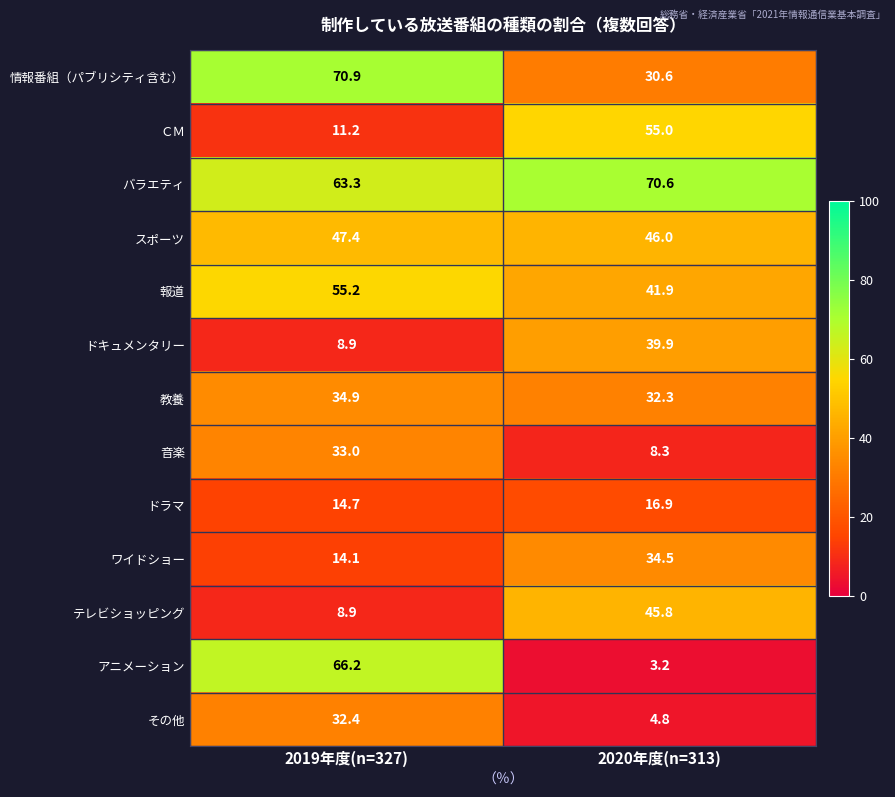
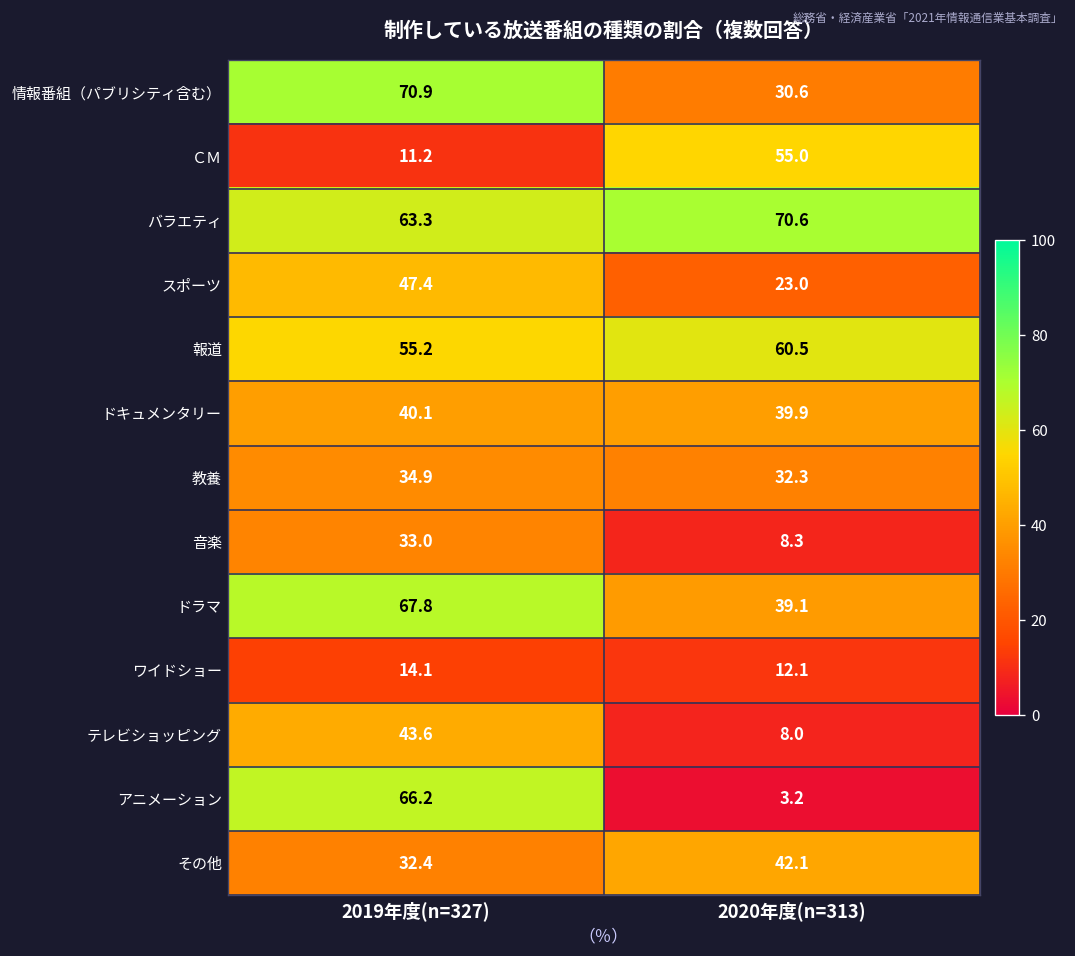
  {
    "情報番組（パブリシティ含む）": {
      "2019年度(n=327)": 70.9,
      "2020年度(n=313)": 30.6
    },
    "ＣＭ": {
      "2019年度(n=327)": 11.2,
      "2020年度(n=313)": 55.0
    },
    "バラエティ": {
      "2019年度(n=327)": 63.3,
      "2020年度(n=313)": 70.6
    },
    "スポーツ": {
      "2019年度(n=327)": 47.4,
-     "2020年度(n=313)": 46.0
+     "2020年度(n=313)": 23.0
    },
    "報道": {
      "2019年度(n=327)": 55.2,
-     "2020年度(n=313)": 41.9
+     "2020年度(n=313)": 60.5
    },
    "ドキュメンタリー": {
-     "2019年度(n=327)": 8.9,
+     "2019年度(n=327)": 40.1,
      "2020年度(n=313)": 39.9
    },
    "教養": {
      "2019年度(n=327)": 34.9,
      "2020年度(n=313)": 32.3
    },
    "音楽": {
      "2019年度(n=327)": 33.0,
      "2020年度(n=313)": 8.3
    },
    "ドラマ": {
-     "2019年度(n=327)": 14.7,
-     "2020年度(n=313)": 16.9
+     "2019年度(n=327)": 67.8,
+     "2020年度(n=313)": 39.1
    },
    "ワイドショー": {
      "2019年度(n=327)": 14.1,
-     "2020年度(n=313)": 34.5
+     "2020年度(n=313)": 12.1
    },
    "テレビショッピング": {
-     "2019年度(n=327)": 8.9,
-     "2020年度(n=313)": 45.8
+     "2019年度(n=327)": 43.6,
+     "2020年度(n=313)": 8.0
    },
    "アニメーション": {
      "2019年度(n=327)": 66.2,
      "2020年度(n=313)": 3.2
    },
    "その他": {
      "2019年度(n=327)": 32.4,
-     "2020年度(n=313)": 4.8
+     "2020年度(n=313)": 42.1
    }
  }
